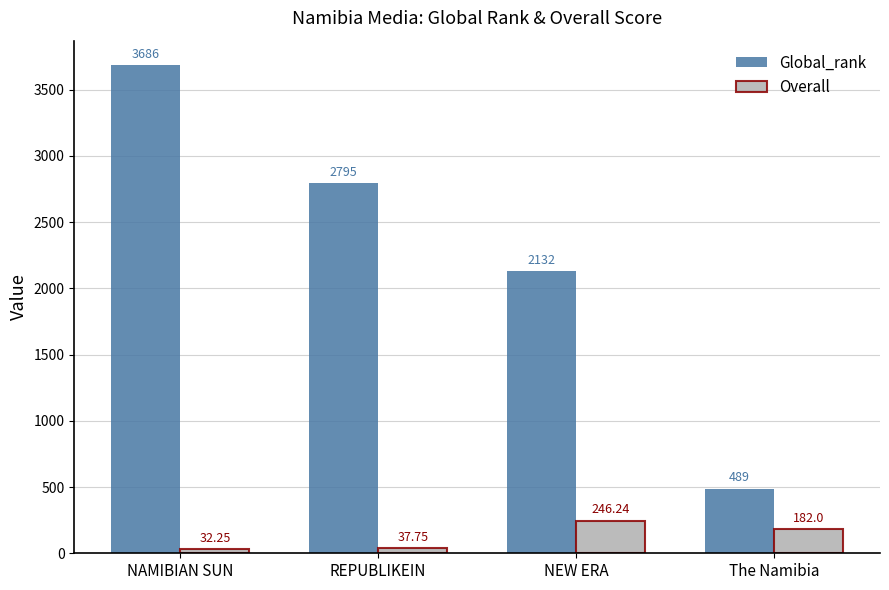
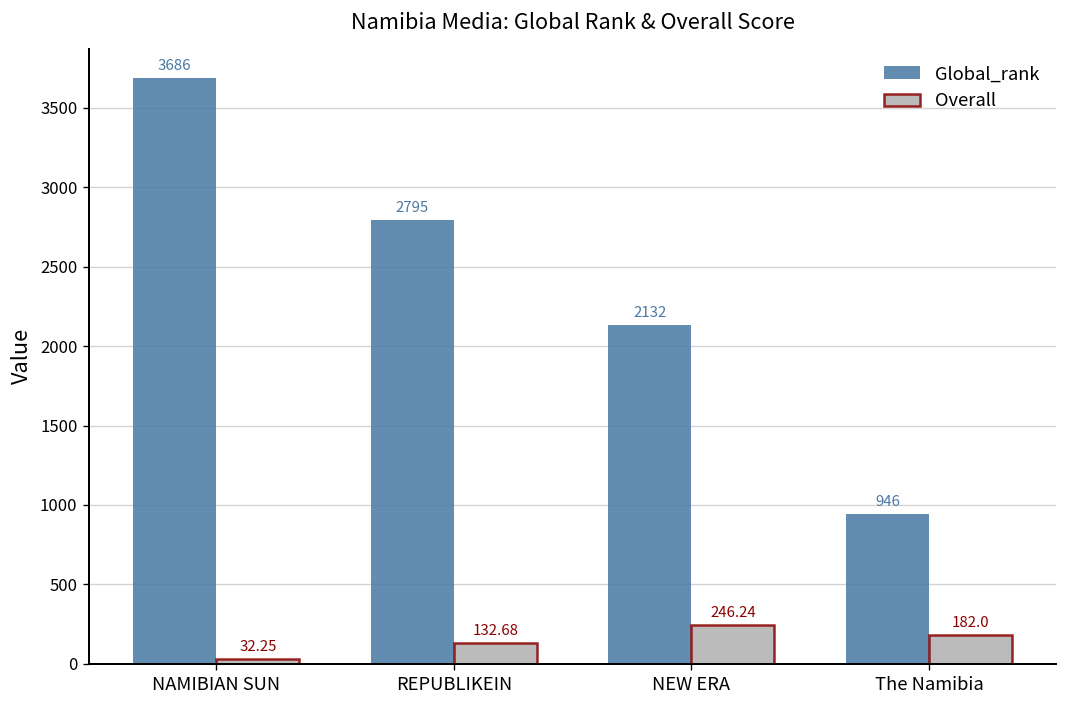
  {
    "Global_rank": {
      "NAMIBIAN SUN": 3686,
      "REPUBLIKEIN": 2795,
      "NEW ERA": 2132,
-     "The Namibia": 489
+     "The Namibia": 946
    },
    "Overall": {
      "NAMIBIAN SUN": 32.25,
-     "REPUBLIKEIN": 37.75,
+     "REPUBLIKEIN": 132.68,
      "NEW ERA": 246.24,
      "The Namibia": 182.0
    }
  }
